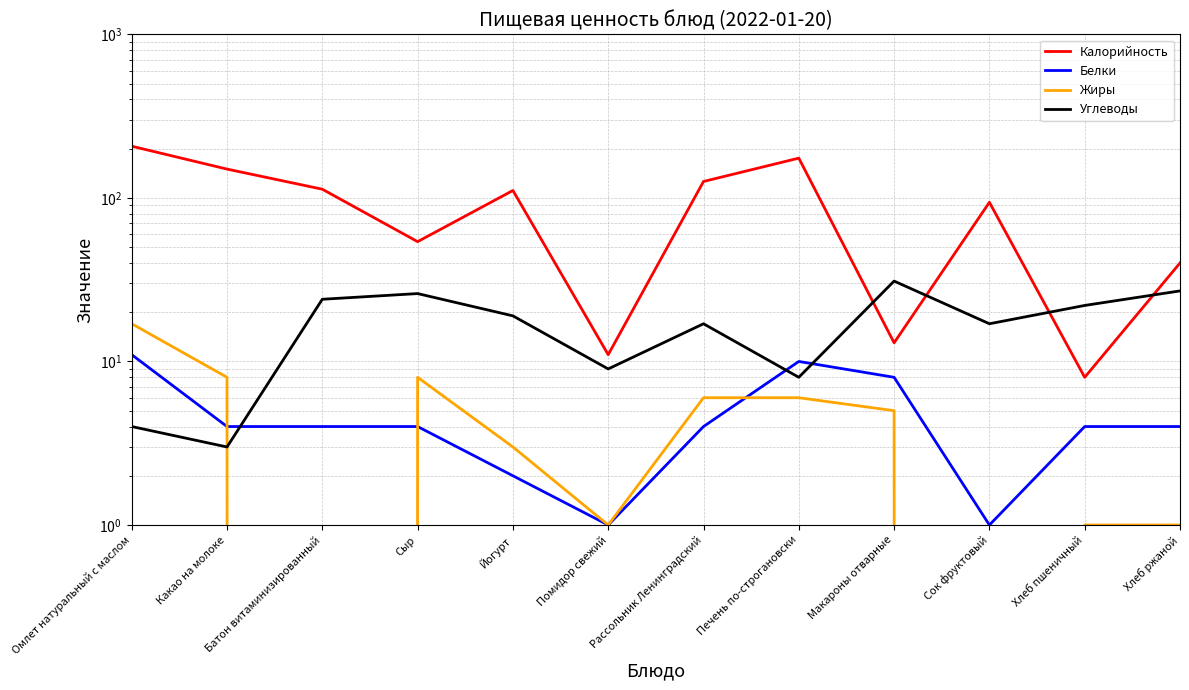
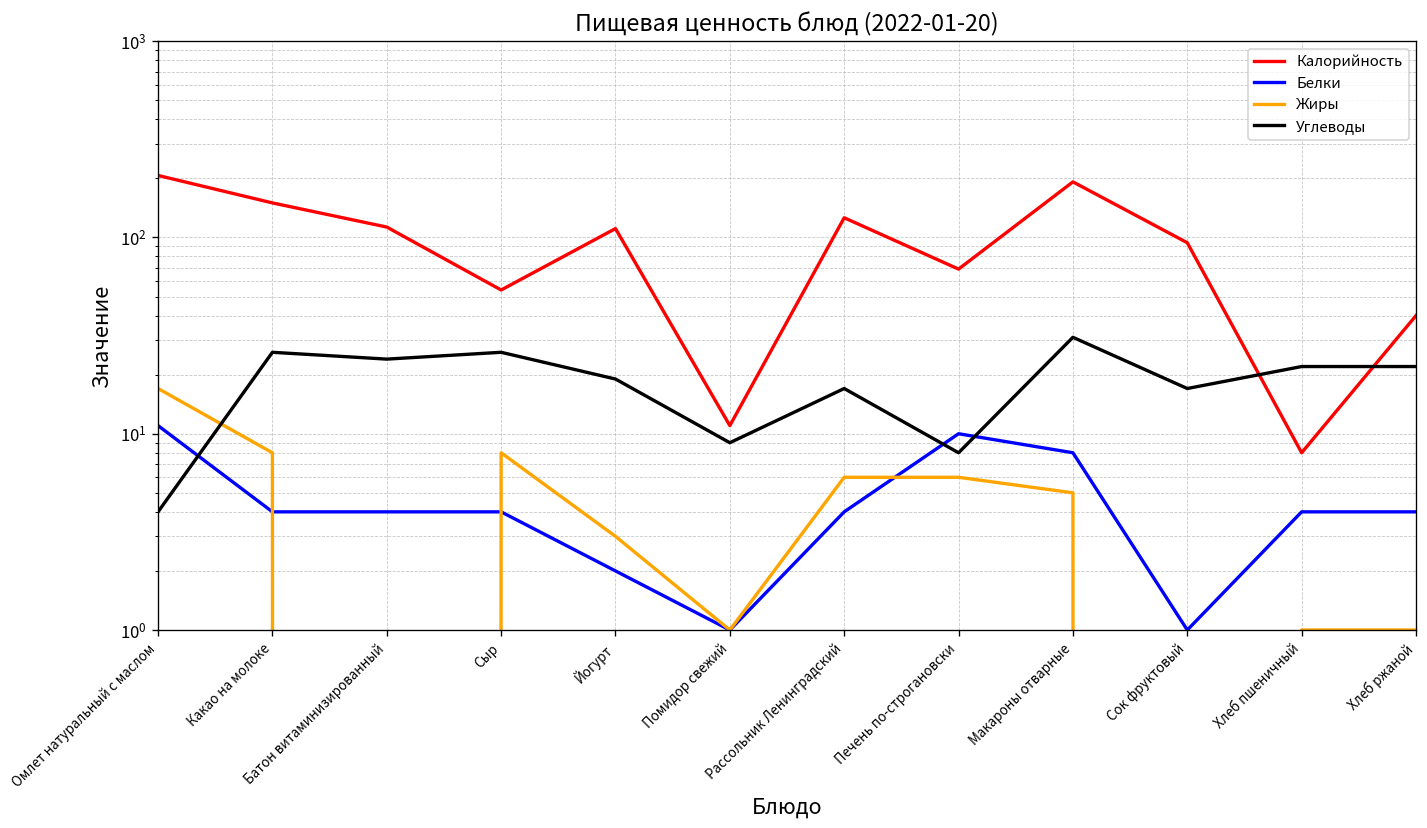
  {
    "Калорийность": {
      "Омлет натуральный с маслом": 210,
      "Какао на молоке": 150,
      "Батон витаминизированный": 110,
      "Сыр": 54,
      "Йогурт": 110,
      "Помидор свежий": 11,
      "Рассольник Ленинградский": 130,
-     "Печень по-строгановски": 180,
-     "Макароны отварные": 13,
+     "Печень по-строгановски": 69,
+     "Макароны отварные": 190,
      "Сок фруктовый": 90,
      "Хлеб пшеничный": 8,
      "Хлеб ржаной": 40
    },
    "Белки": {
      "Омлет натуральный с маслом": 11,
      "Какао на молоке": 4,
      "Батон витаминизированный": 4,
      "Сыр": 4,
      "Йогурт": 2,
      "Рассольник Ленинградский": 4,
      "Печень по-строгановски": 10,
      "Макароны отварные": 8,
      "Сок фруктовый": 1,
      "Хлеб пшеничный": 4,
      "Хлеб ржаной": 4
    },
    "Жиры": {
      "Омлет натуральный с маслом": 17,
      "Какао на молоке": 8,
      "Сыр": 8,
      "Йогурт": 3,
      "Рассольник Ленинградский": 6,
      "Печень по-строгановски": 6,
      "Макароны отварные": 5,
      "Хлеб пшеничный": 1,
      "Хлеб ржаной": 1
    },
    "Углеводы": {
      "Омлет натуральный с маслом": 4,
-     "Какао на молоке": 3,
+     "Какао на молоке": 26,
      "Батон витаминизированный": 24,
      "Сыр": 26,
      "Йогурт": 19,
      "Помидор свежий": 9,
      "Рассольник Ленинградский": 17,
      "Печень по-строгановски": 8,
      "Макароны отварные": 31,
      "Сок фруктовый": 17,
      "Хлеб пшеничный": 22,
-     "Хлеб ржаной": 27
+     "Хлеб ржаной": 22
    }
  }
